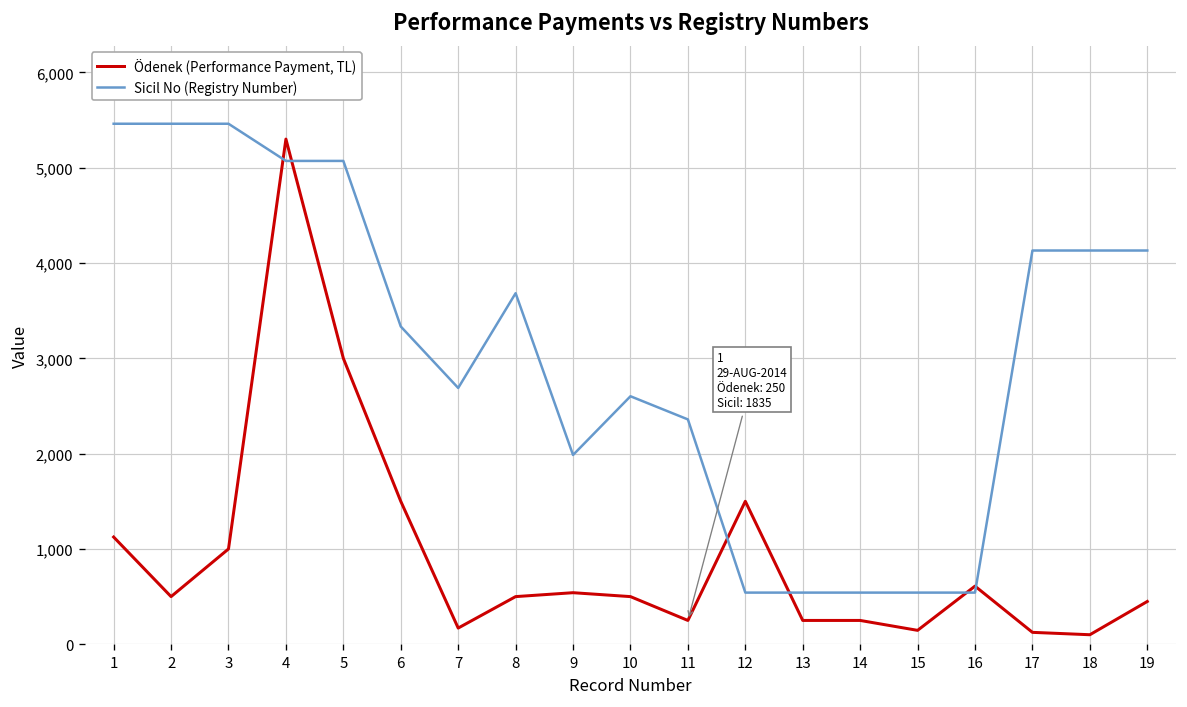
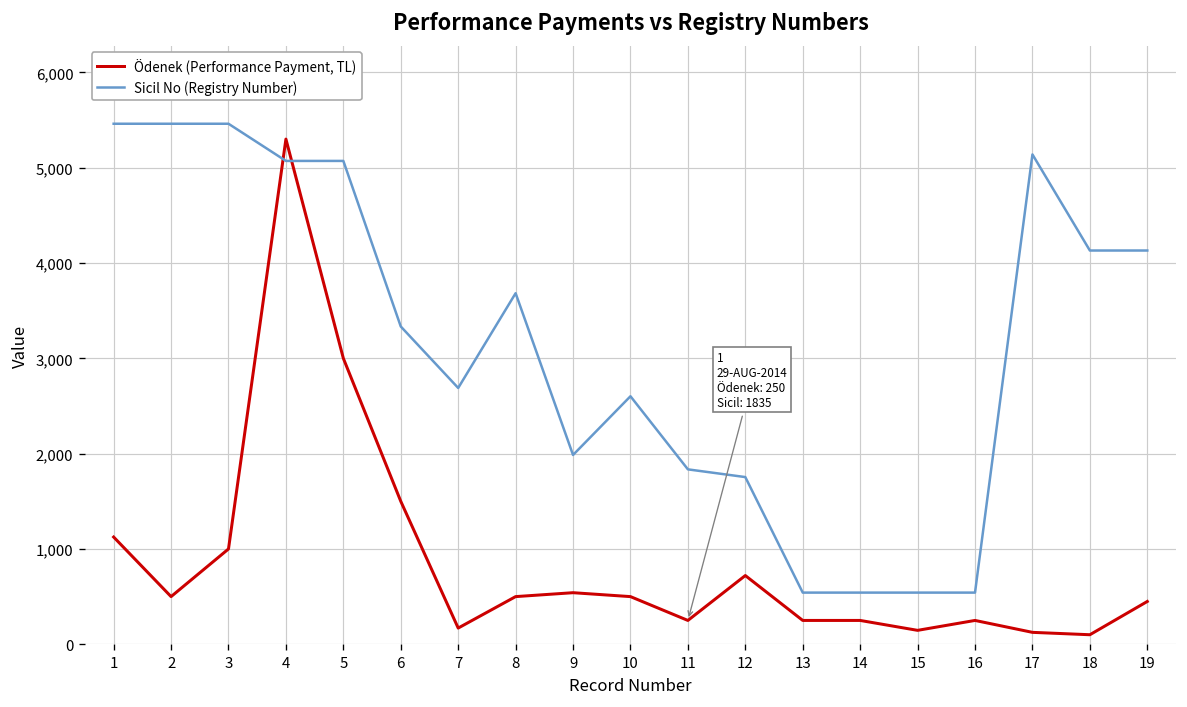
  {
    "Ödenek (Performance Payment, TL)": {
      "1": "1,100",
      "2": "500",
      "3": "1,000",
      "4": "5,300",
      "5": "3,000",
      "6": "1,500",
      "7": "200",
      "8": "500",
      "9": "500",
      "10": "500",
      "11": "300",
-     "12": "1,500",
+     "12": "700",
      "13": "300",
      "14": "300",
      "15": "100",
-     "16": "600",
+     "16": "300",
      "17": "100",
      "18": "100",
      "19": "400"
    },
    "Sicil No (Registry Number)": {
      "1": "5,500",
      "2": "5,500",
      "3": "5,500",
      "4": "5,100",
      "5": "5,100",
      "6": "3,300",
      "7": "2,700",
      "8": "3,700",
      "9": "2,000",
      "10": "2,600",
-     "11": "2,400",
-     "12": "500",
+     "11": "1,800",
+     "12": "1,800",
      "13": "500",
      "14": "500",
      "15": "500",
      "16": "500",
-     "17": "4,100",
+     "17": "5,100",
      "18": "4,100",
      "19": "4,100"
    }
  }
